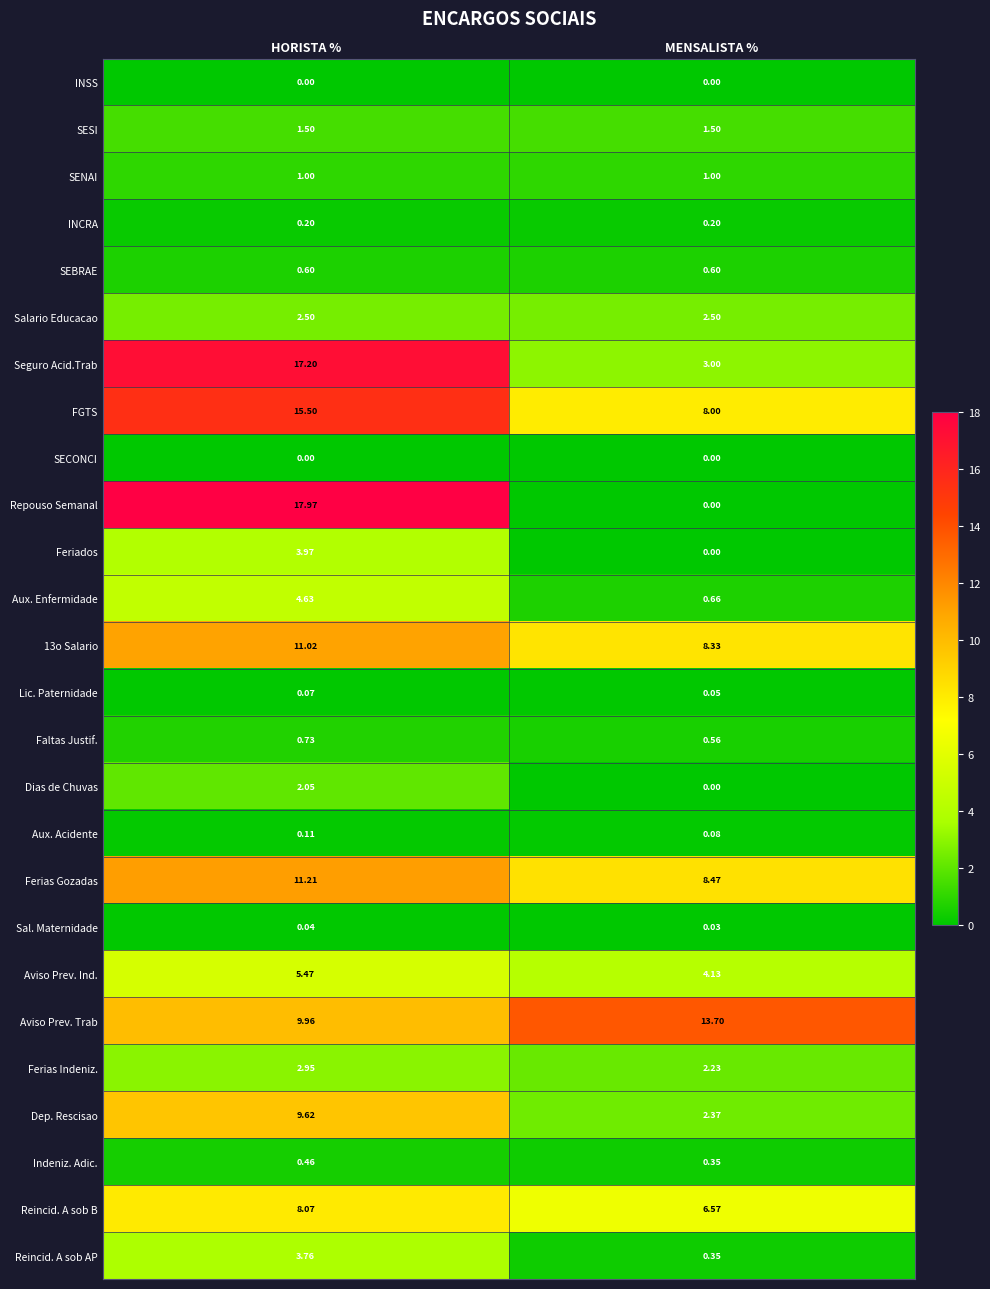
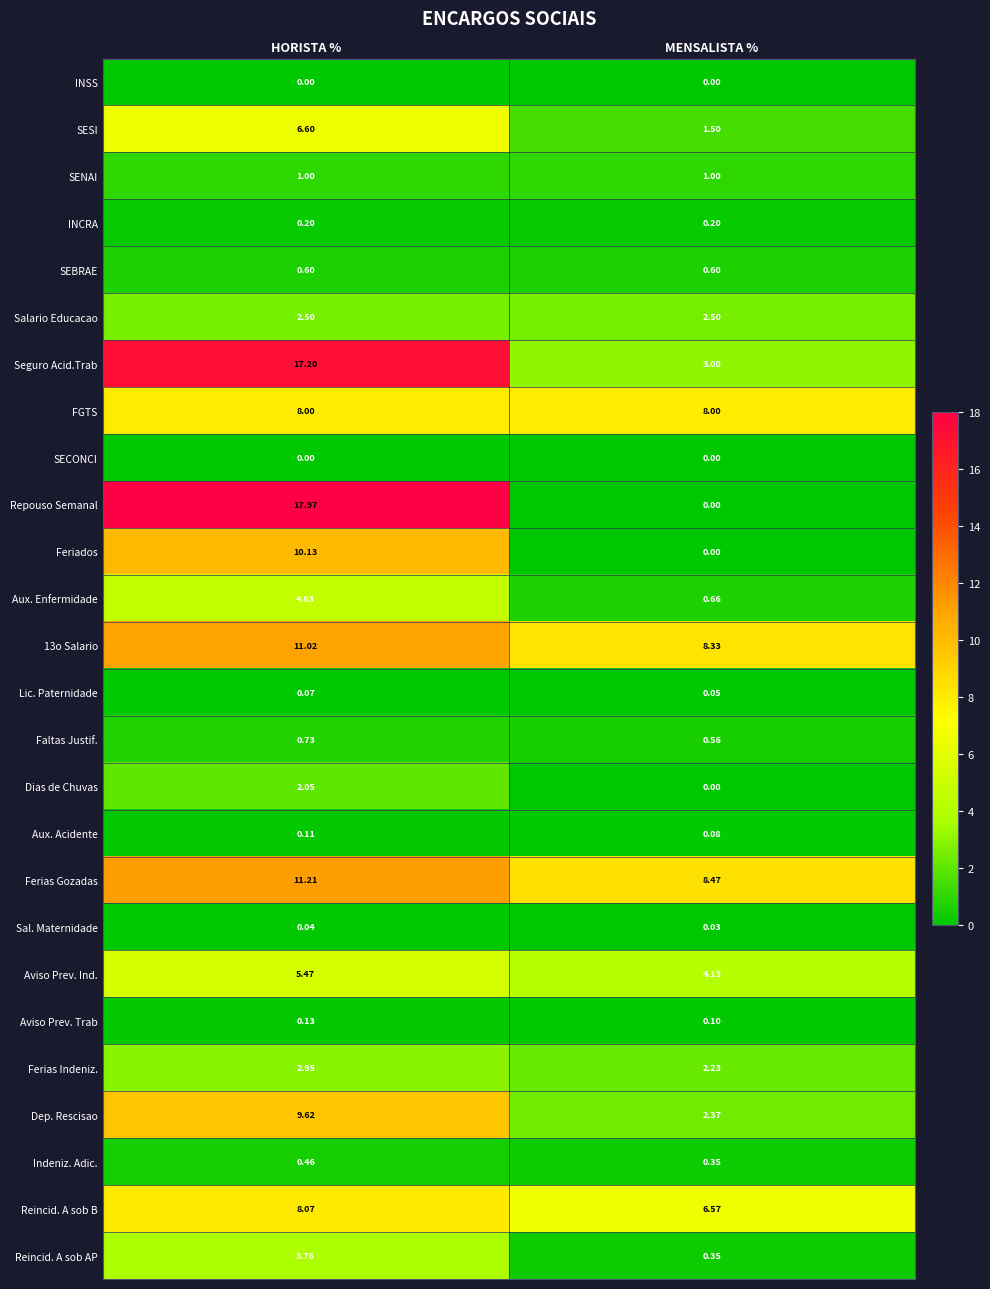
  {
    "INSS": {
      "HORISTA %": 0.00,
      "MENSALISTA %": 0.00
    },
    "SESI": {
-     "HORISTA %": 1.50,
+     "HORISTA %": 6.60,
      "MENSALISTA %": 1.50
    },
    "SENAI": {
      "HORISTA %": 1.00,
      "MENSALISTA %": 1.00
    },
    "INCRA": {
      "HORISTA %": 0.20,
      "MENSALISTA %": 0.20
    },
    "SEBRAE": {
      "HORISTA %": 0.60,
      "MENSALISTA %": 0.60
    },
    "Salario Educacao": {
      "HORISTA %": 2.50,
      "MENSALISTA %": 2.50
    },
    "Seguro Acid.Trab": {
      "HORISTA %": 17.20,
      "MENSALISTA %": 3.00
    },
    "FGTS": {
-     "HORISTA %": 15.50,
+     "HORISTA %": 8.00,
      "MENSALISTA %": 8.00
    },
    "SECONCI": {
      "HORISTA %": 0.00,
      "MENSALISTA %": 0.00
    },
    "Repouso Semanal": {
      "HORISTA %": 17.97,
      "MENSALISTA %": 0.00
    },
    "Feriados": {
-     "HORISTA %": 3.97,
+     "HORISTA %": 10.13,
      "MENSALISTA %": 0.00
    },
    "Aux. Enfermidade": {
      "HORISTA %": 4.63,
      "MENSALISTA %": 0.66
    },
    "13o Salario": {
      "HORISTA %": 11.02,
      "MENSALISTA %": 8.33
    },
    "Lic. Paternidade": {
      "HORISTA %": 0.07,
      "MENSALISTA %": 0.05
    },
    "Faltas Justif.": {
      "HORISTA %": 0.73,
      "MENSALISTA %": 0.56
    },
    "Dias de Chuvas": {
      "HORISTA %": 2.05,
      "MENSALISTA %": 0.00
    },
    "Aux. Acidente": {
      "HORISTA %": 0.11,
      "MENSALISTA %": 0.08
    },
    "Ferias Gozadas": {
      "HORISTA %": 11.21,
      "MENSALISTA %": 8.47
    },
    "Sal. Maternidade": {
      "HORISTA %": 0.04,
      "MENSALISTA %": 0.03
    },
    "Aviso Prev. Ind.": {
      "HORISTA %": 5.47,
      "MENSALISTA %": 4.13
    },
    "Aviso Prev. Trab": {
-     "HORISTA %": 9.96,
-     "MENSALISTA %": 13.70
+     "HORISTA %": 0.13,
+     "MENSALISTA %": 0.10
    },
    "Ferias Indeniz.": {
      "HORISTA %": 2.95,
      "MENSALISTA %": 2.23
    },
    "Dep. Rescisao": {
      "HORISTA %": 9.62,
      "MENSALISTA %": 2.37
    },
    "Indeniz. Adic.": {
      "HORISTA %": 0.46,
      "MENSALISTA %": 0.35
    },
    "Reincid. A sob B": {
      "HORISTA %": 8.07,
      "MENSALISTA %": 6.57
    },
    "Reincid. A sob AP": {
      "HORISTA %": 3.76,
      "MENSALISTA %": 0.35
    }
  }
